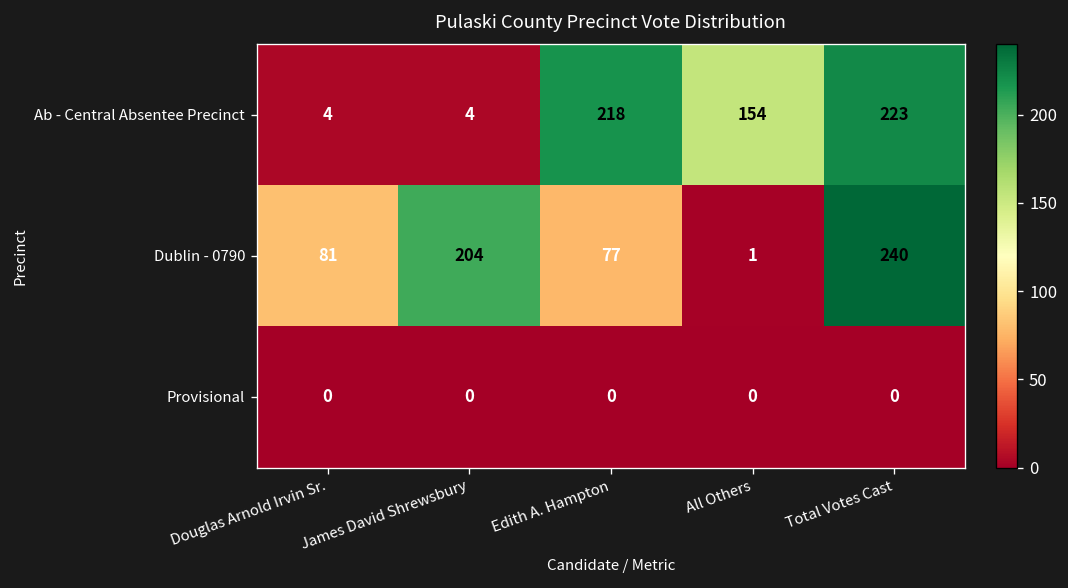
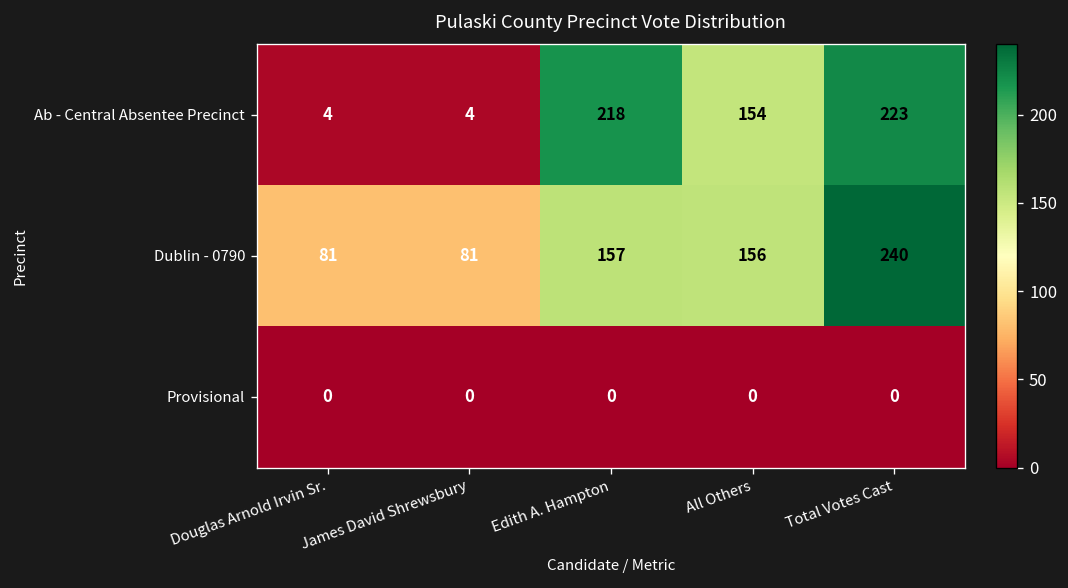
  {
    "Ab - Central Absentee Precinct": {
      "Douglas Arnold Irvin Sr.": 4,
      "James David Shrewsbury": 4,
      "Edith A. Hampton": 218,
      "All Others": 154,
      "Total Votes Cast": 223
    },
    "Dublin - 0790": {
      "Douglas Arnold Irvin Sr.": 81,
-     "James David Shrewsbury": 204,
-     "Edith A. Hampton": 77,
-     "All Others": 1,
+     "James David Shrewsbury": 81,
+     "Edith A. Hampton": 157,
+     "All Others": 156,
      "Total Votes Cast": 240
    },
    "Provisional": {
      "Douglas Arnold Irvin Sr.": 0,
      "James David Shrewsbury": 0,
      "Edith A. Hampton": 0,
      "All Others": 0,
      "Total Votes Cast": 0
    }
  }
